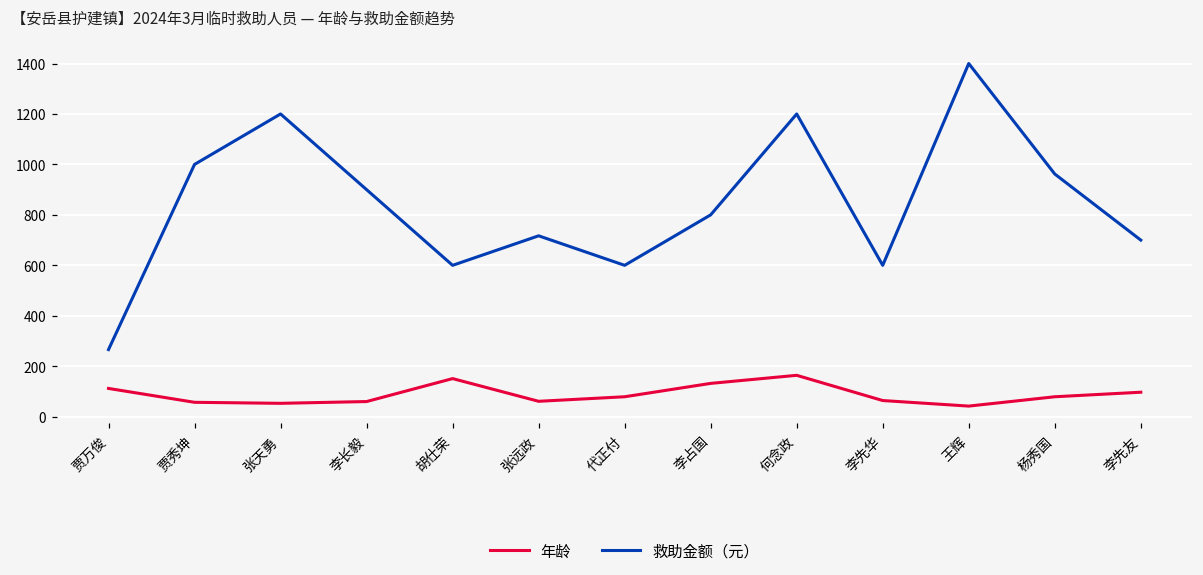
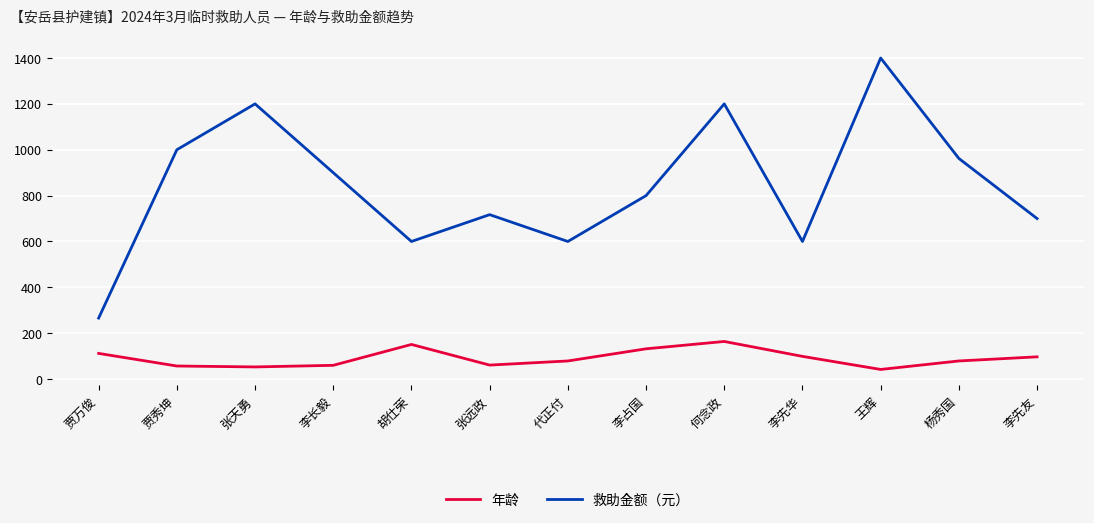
  {
    "年龄": {
      "贾万俊": 110,
      "贾秀坤": 60,
      "张天勇": 50,
      "李长毅": 60,
      "胡仕荣": 150,
      "张远政": 60,
      "代正付": 80,
      "李占国": 130,
      "何念政": 160,
-     "李先华": 60,
+     "李先华": 100,
      "王辉": 40,
      "杨秀国": 80,
      "李先友": 100
    },
    "救助金额（元）": {
      "贾万俊": 270,
      "贾秀坤": 1000,
      "张天勇": 1200,
      "李长毅": 900,
      "胡仕荣": 600,
      "张远政": 720,
      "代正付": 600,
      "李占国": 800,
      "何念政": 1200,
      "李先华": 600,
      "王辉": 1400,
      "杨秀国": 960,
      "李先友": 700
    }
  }
